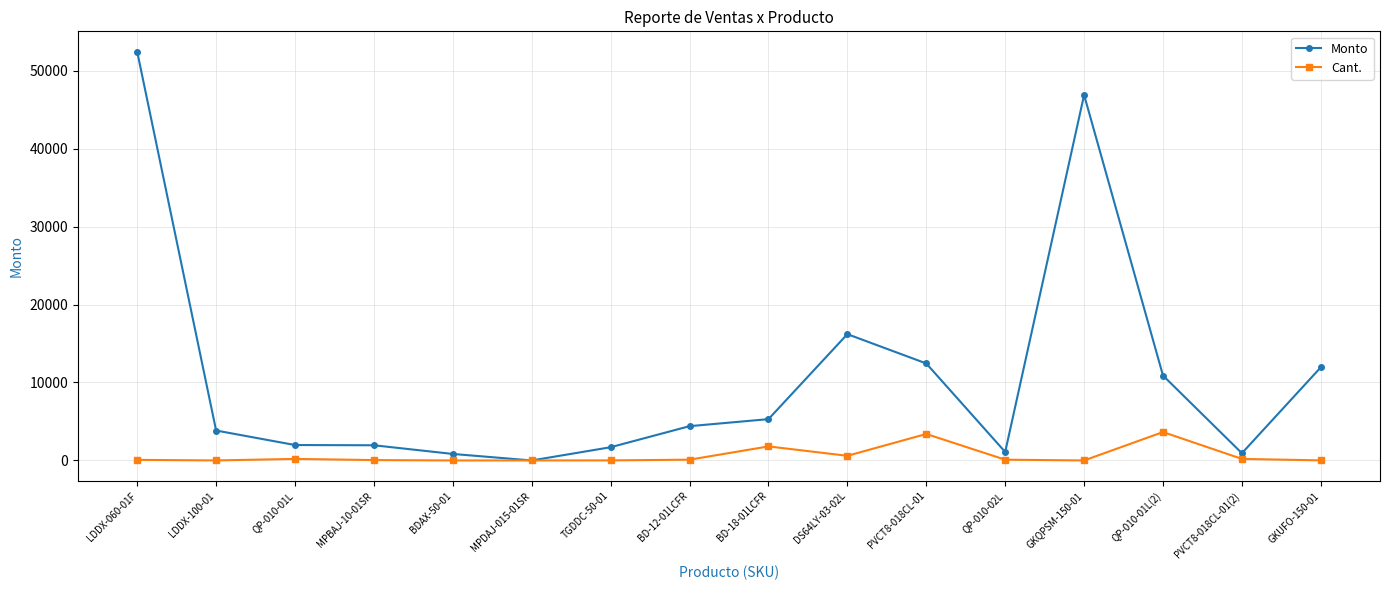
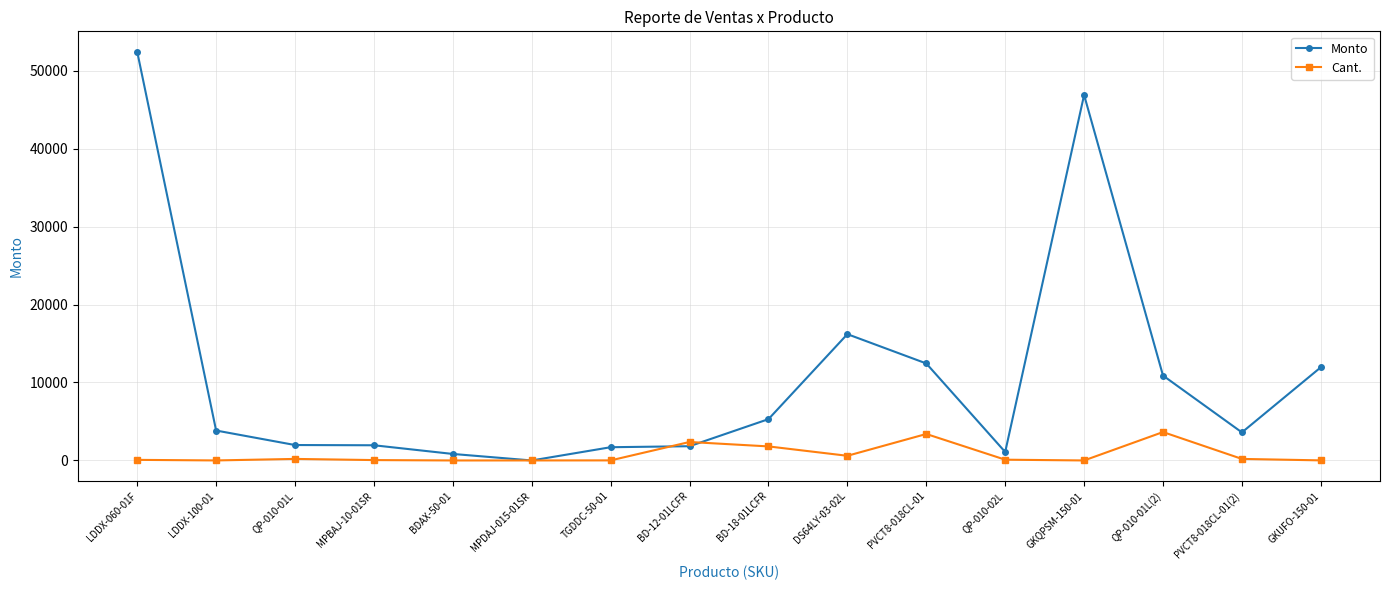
  {
    "Monto": {
      "LDDX-060-01F": 52000,
      "LDDX-100-01": 4000,
      "QP-010-01L": 2000,
      "MPBAJ-10-01SR": 2000,
      "BDAX-50-01": 1000,
      "TGDDC-50-01": 2000,
-     "BD-12-01LCFR": 4000,
+     "BD-12-01LCFR": 2000,
      "BD-18-01LCFR": 5000,
      "DS64LY-03-02L": 16000,
      "PVCT8-018CL-01": 12000,
      "QP-010-02L": 1000,
      "GKQPSM-150-01": 47000,
      "QP-010-01L(2)": 11000,
-     "PVCT8-018CL-01(2)": 1000,
+     "PVCT8-018CL-01(2)": 4000,
      "GKUFO-150-01": 12000
    },
    "Cant.": {
      "LDDX-060-01F": 0,
      "LDDX-100-01": 0,
      "QP-010-01L": 0,
      "MPBAJ-10-01SR": 0,
      "BDAX-50-01": 0,
      "TGDDC-50-01": 0,
-     "BD-12-01LCFR": 0,
+     "BD-12-01LCFR": 2000,
      "BD-18-01LCFR": 2000,
      "DS64LY-03-02L": 1000,
      "PVCT8-018CL-01": 3000,
      "QP-010-02L": 0,
      "GKQPSM-150-01": 0,
      "QP-010-01L(2)": 4000,
      "PVCT8-018CL-01(2)": 0,
      "GKUFO-150-01": 0
    }
  }
